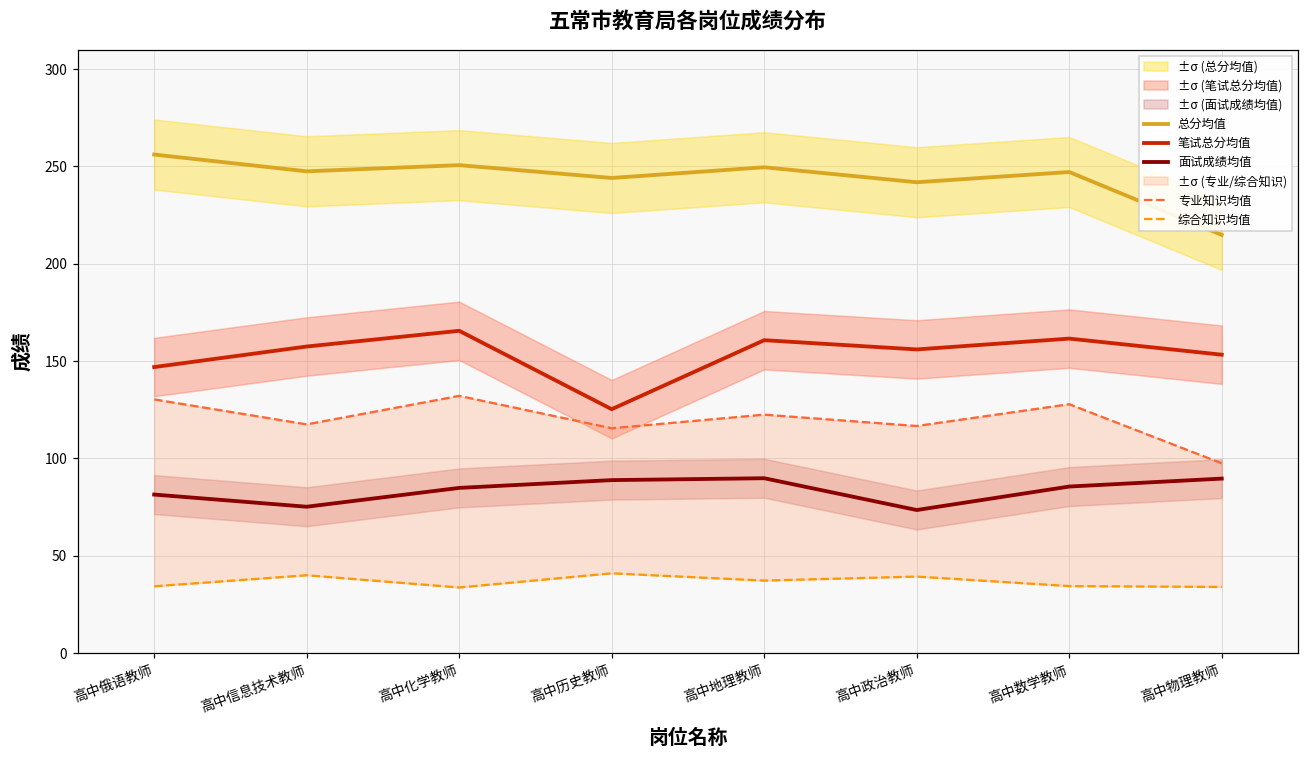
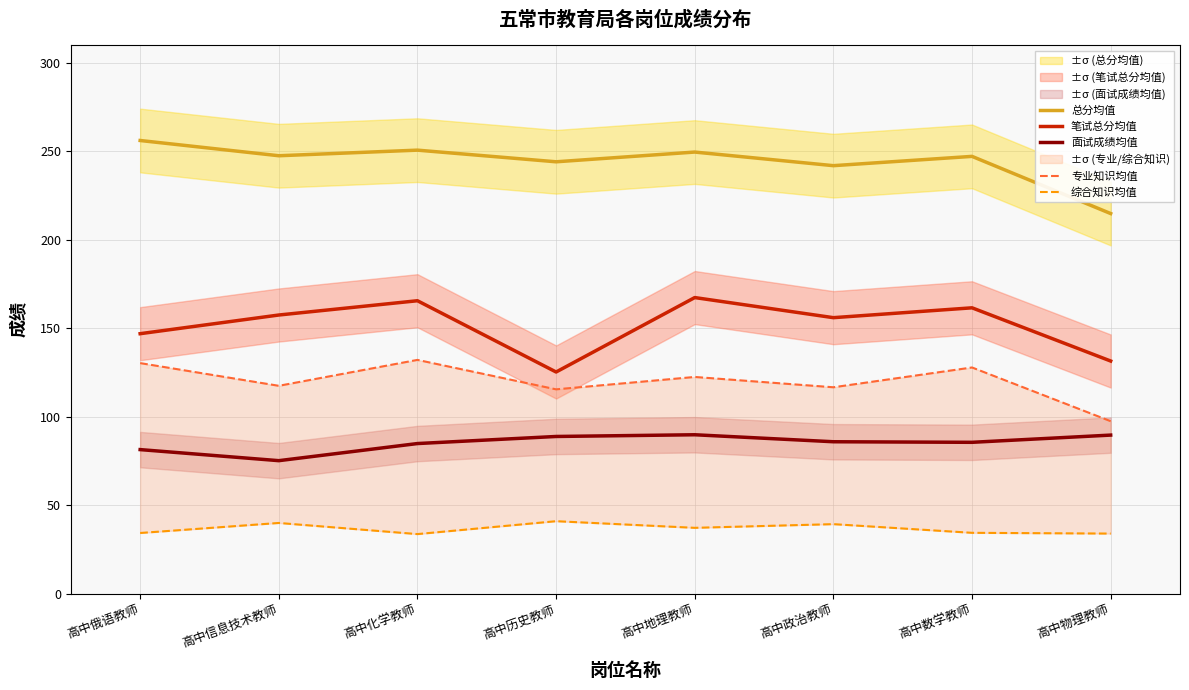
  {
    "笔试总分均值": {
      "高中俄语教师": 147,
      "高中信息技术教师": 158,
      "高中化学教师": 166,
      "高中历史教师": 125,
-     "高中地理教师": 161,
+     "高中地理教师": 167,
      "高中政治教师": 156,
      "高中数学教师": 162,
-     "高中物理教师": 153
+     "高中物理教师": 132
    },
    "面试成绩均值": {
      "高中俄语教师": 81,
      "高中信息技术教师": 75,
      "高中化学教师": 85,
      "高中历史教师": 89,
      "高中地理教师": 90,
-     "高中政治教师": 74,
+     "高中政治教师": 86,
      "高中数学教师": 86,
      "高中物理教师": 90
    }
  }
